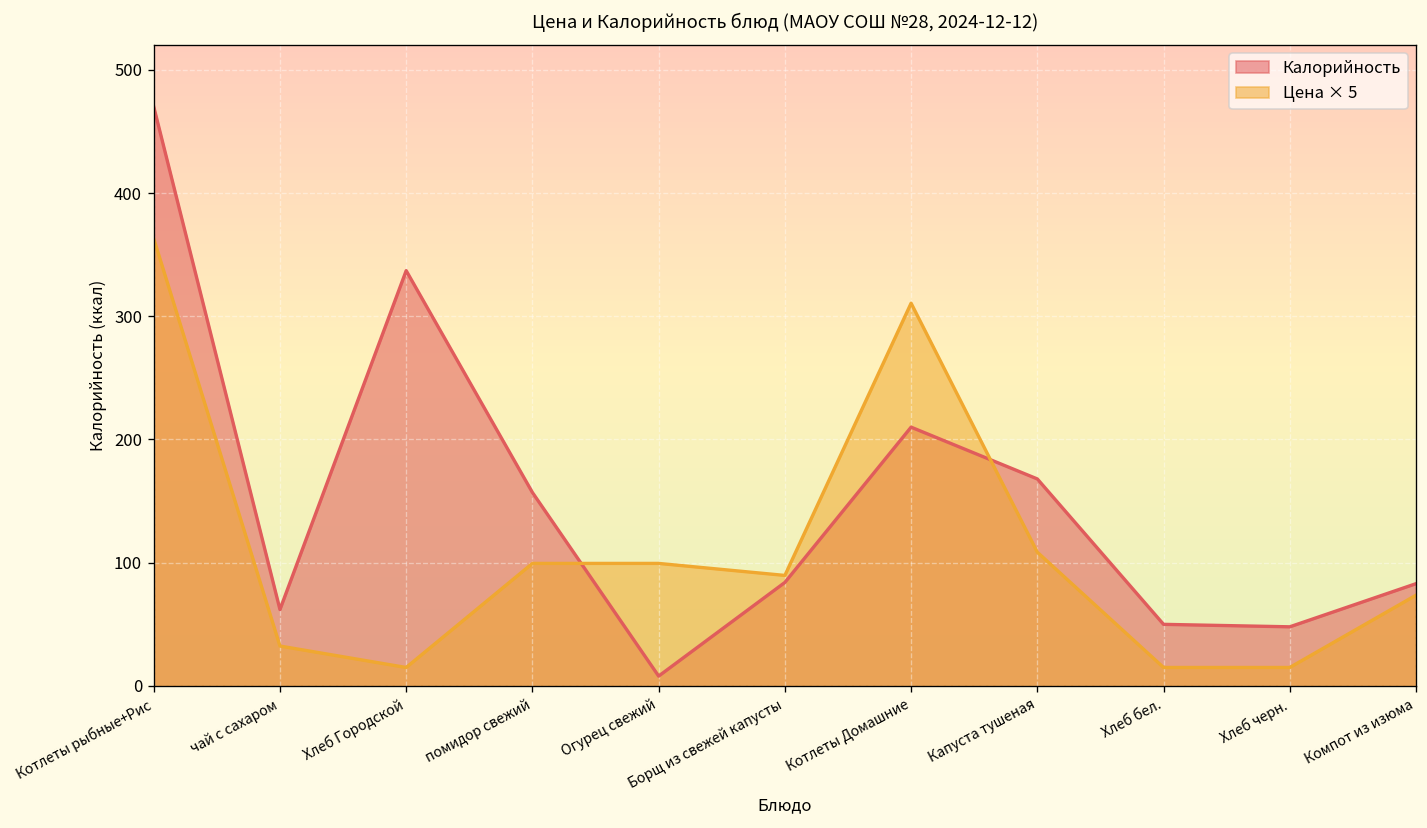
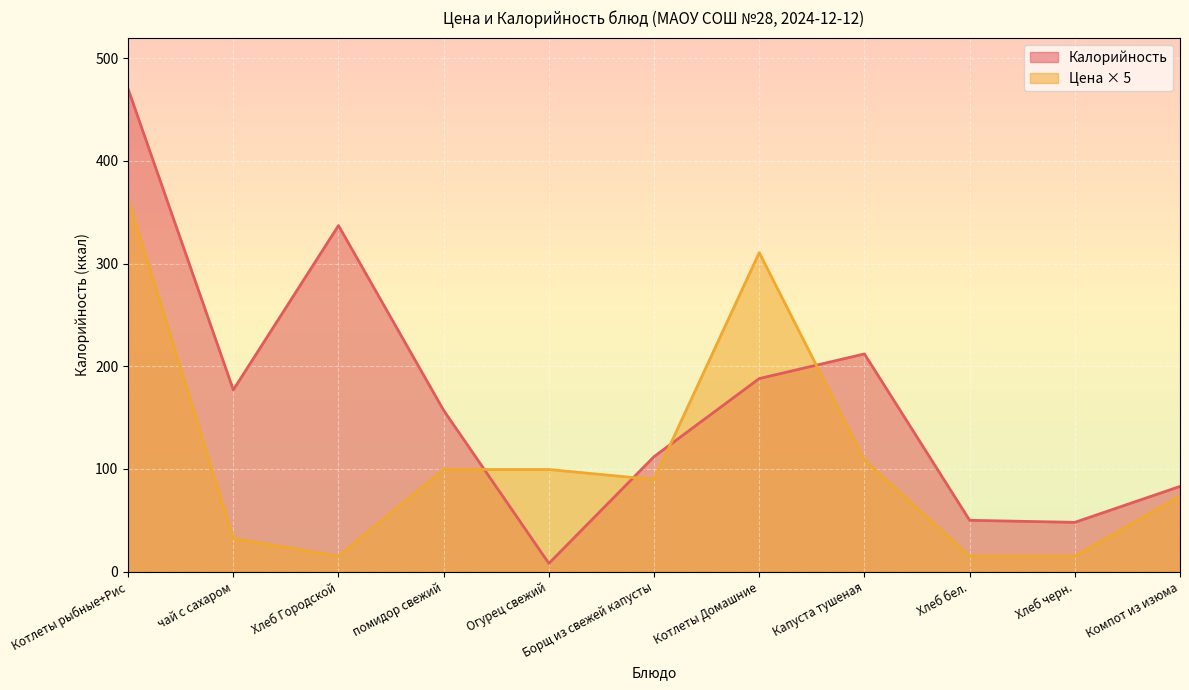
  {
    "Калорийность": {
-     "чай с сахаром": 62,
+     "чай с сахаром": 177,
      "Хлеб Городской": 337,
      "помидор свежий": 157,
      "Огурец свежий": 8,
-     "Борщ из свежей капусты": 84,
-     "Котлеты Домашние": 210,
-     "Капуста тушеная": 168,
+     "Борщ из свежей капусты": 112,
+     "Котлеты Домашние": 188,
+     "Капуста тушеная": 212,
      "Хлеб бел.": 50,
      "Хлеб черн.": 48
    }
  }
